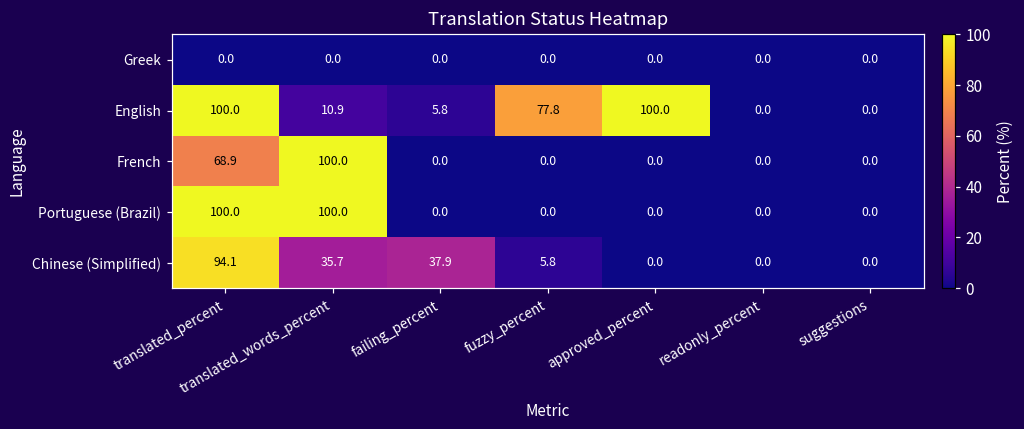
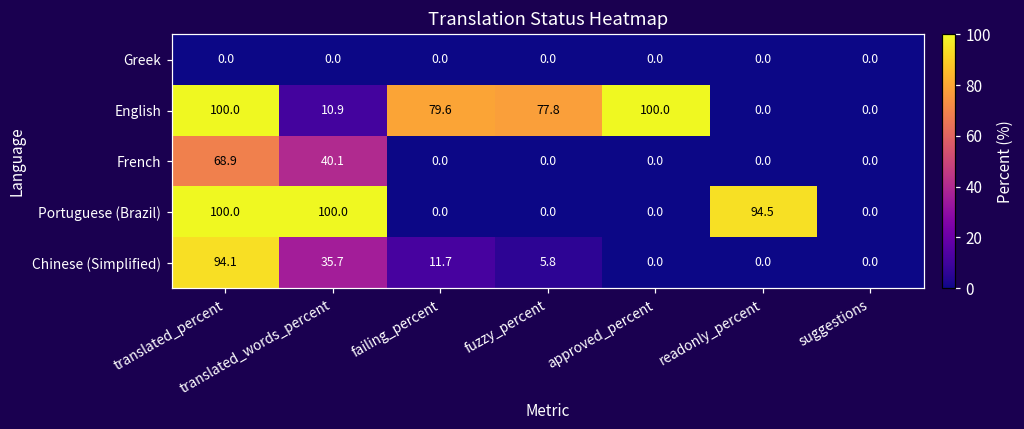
  {
    "Greek": {
      "translated_percent": 0.0,
      "translated_words_percent": 0.0,
      "failing_percent": 0.0,
      "fuzzy_percent": 0.0,
      "approved_percent": 0.0,
      "readonly_percent": 0.0,
      "suggestions": 0.0
    },
    "English": {
      "translated_percent": 100.0,
      "translated_words_percent": 10.9,
-     "failing_percent": 5.8,
+     "failing_percent": 79.6,
      "fuzzy_percent": 77.8,
      "approved_percent": 100.0,
      "readonly_percent": 0.0,
      "suggestions": 0.0
    },
    "French": {
      "translated_percent": 68.9,
-     "translated_words_percent": 100.0,
+     "translated_words_percent": 40.1,
      "failing_percent": 0.0,
      "fuzzy_percent": 0.0,
      "approved_percent": 0.0,
      "readonly_percent": 0.0,
      "suggestions": 0.0
    },
    "Portuguese (Brazil)": {
      "translated_percent": 100.0,
      "translated_words_percent": 100.0,
      "failing_percent": 0.0,
      "fuzzy_percent": 0.0,
      "approved_percent": 0.0,
-     "readonly_percent": 0.0,
+     "readonly_percent": 94.5,
      "suggestions": 0.0
    },
    "Chinese (Simplified)": {
      "translated_percent": 94.1,
      "translated_words_percent": 35.7,
-     "failing_percent": 37.9,
+     "failing_percent": 11.7,
      "fuzzy_percent": 5.8,
      "approved_percent": 0.0,
      "readonly_percent": 0.0,
      "suggestions": 0.0
    }
  }
